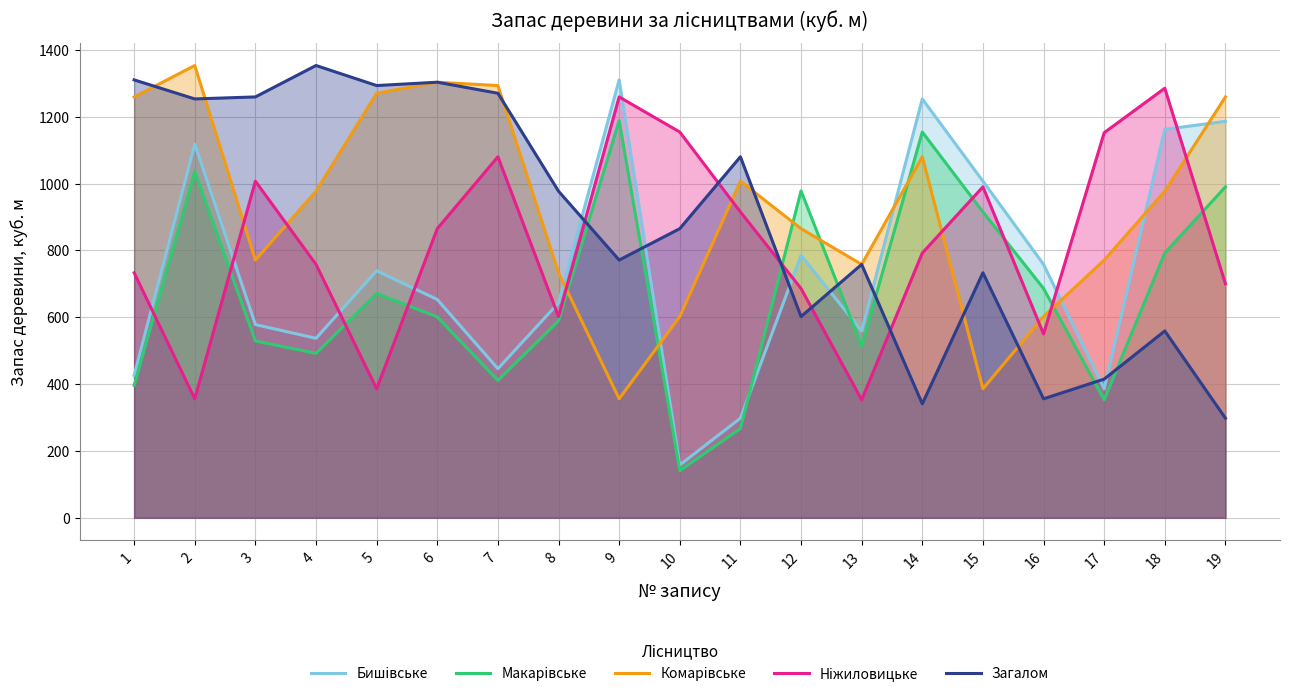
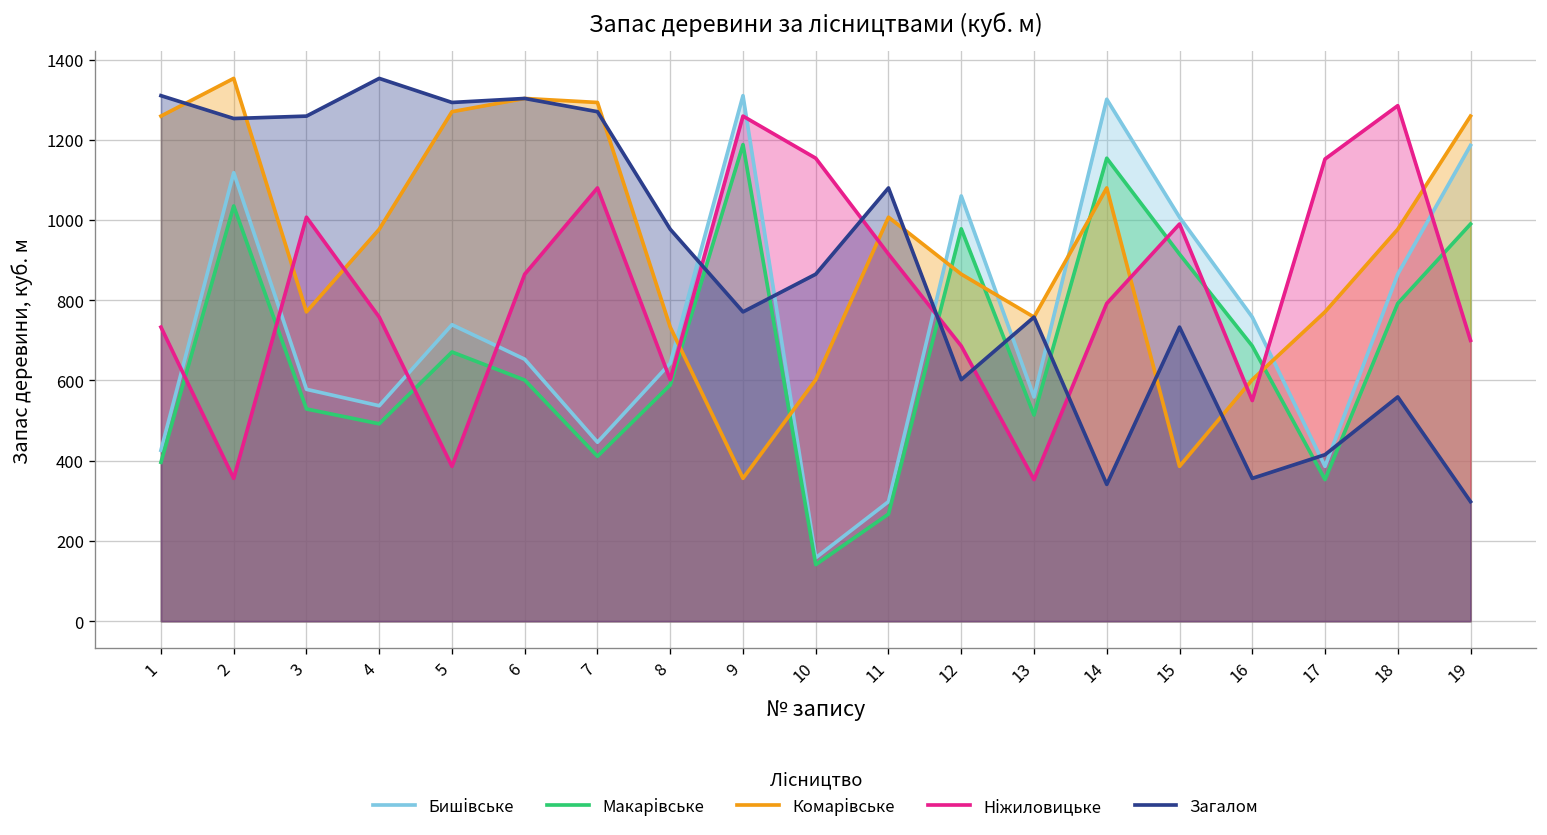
  {
    "Бишівське": {
      "1": 430,
      "2": 1120,
      "3": 580,
      "4": 540,
      "5": 740,
      "6": 650,
      "7": 450,
      "8": 640,
      "9": 1310,
      "10": 160,
      "11": 300,
-     "12": 790,
+     "12": 1060,
      "13": 560,
-     "14": 1250,
+     "14": 1300,
      "15": 1010,
      "16": 760,
      "17": 390,
-     "18": 1160,
+     "18": 870,
      "19": 1190
    },
    "Макарівське": {
      "1": 400,
      "2": 1040,
      "3": 530,
      "4": 490,
      "5": 670,
      "6": 600,
      "7": 410,
      "8": 590,
      "9": 1190,
      "10": 140,
      "11": 270,
      "12": 980,
      "13": 510,
      "14": 1150,
      "15": 920,
      "16": 690,
      "17": 350,
      "18": 790,
      "19": 990
    },
    "Комарівське": {
      "1": 1260,
      "2": 1350,
      "3": 770,
      "4": 980,
      "5": 1270,
      "7": 1290,
      "8": 730,
      "9": 360,
      "10": 600,
      "11": 1010,
      "12": 870,
      "14": 1080,
      "15": 390,
      "16": 600,
      "17": 770,
      "18": 980,
      "19": 1260
    },
    "Ніжиловицьке": {
      "1": 730,
      "2": 360,
      "3": 1010,
      "4": 760,
      "5": 390,
      "6": 870,
      "7": 1080,
      "8": 600,
      "9": 1260,
      "10": 1150,
      "11": 920,
      "12": 690,
      "13": 350,
      "14": 790,
      "15": 990,
      "16": 550,
      "17": 1150,
      "18": 1290,
      "19": 700
    },
    "Загалом": {
      "1": 1310,
      "2": 1250,
      "3": 1260,
      "4": 1350,
      "5": 1290,
      "7": 1270,
      "8": 980,
      "9": 770,
      "10": 870,
      "11": 1080,
      "12": 600,
      "14": 340,
      "15": 730,
      "16": 360,
      "17": 420,
      "18": 560,
      "19": 300
    }
  }
